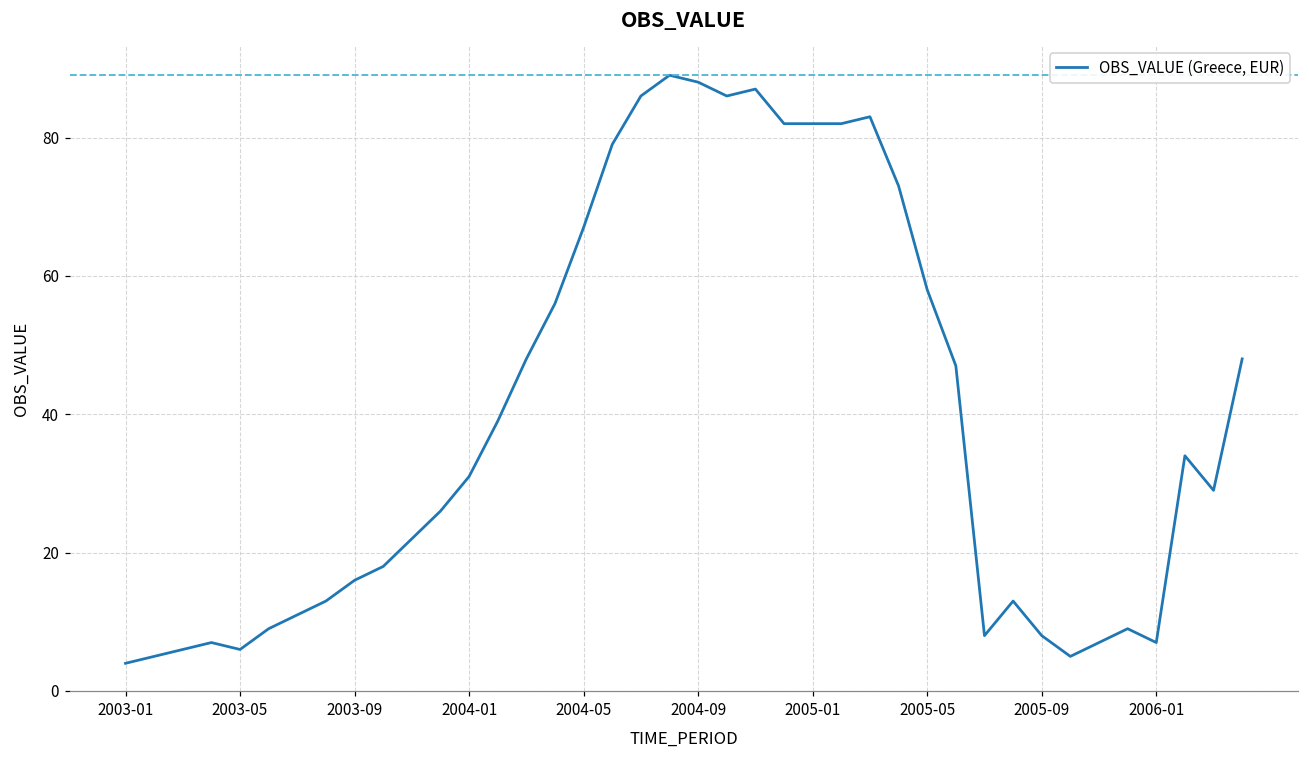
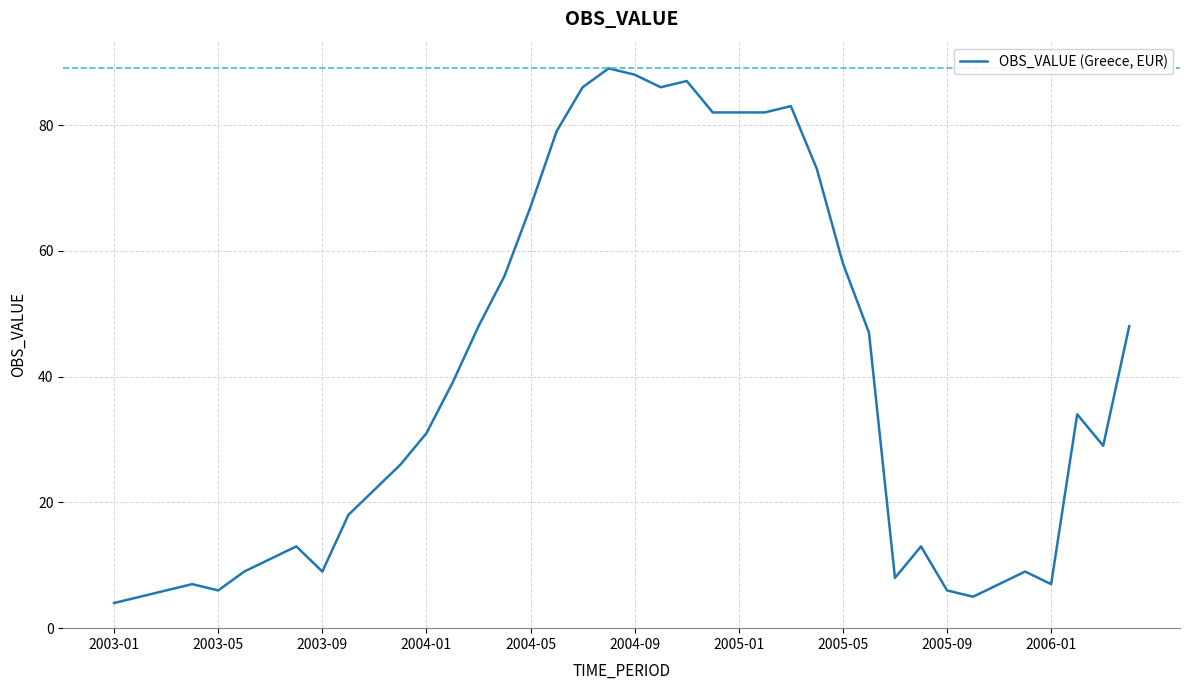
  {
    "2003-01": 4,
    "2003-05": 6,
-   "2003-09": 16,
+   "2003-09": 9,
    "2004-01": 31,
    "2004-05": 67,
    "2004-09": 88,
    "2005-01": 82,
    "2005-05": 58,
-   "2005-09": 8,
+   "2005-09": 6,
    "2006-01": 7
  }
